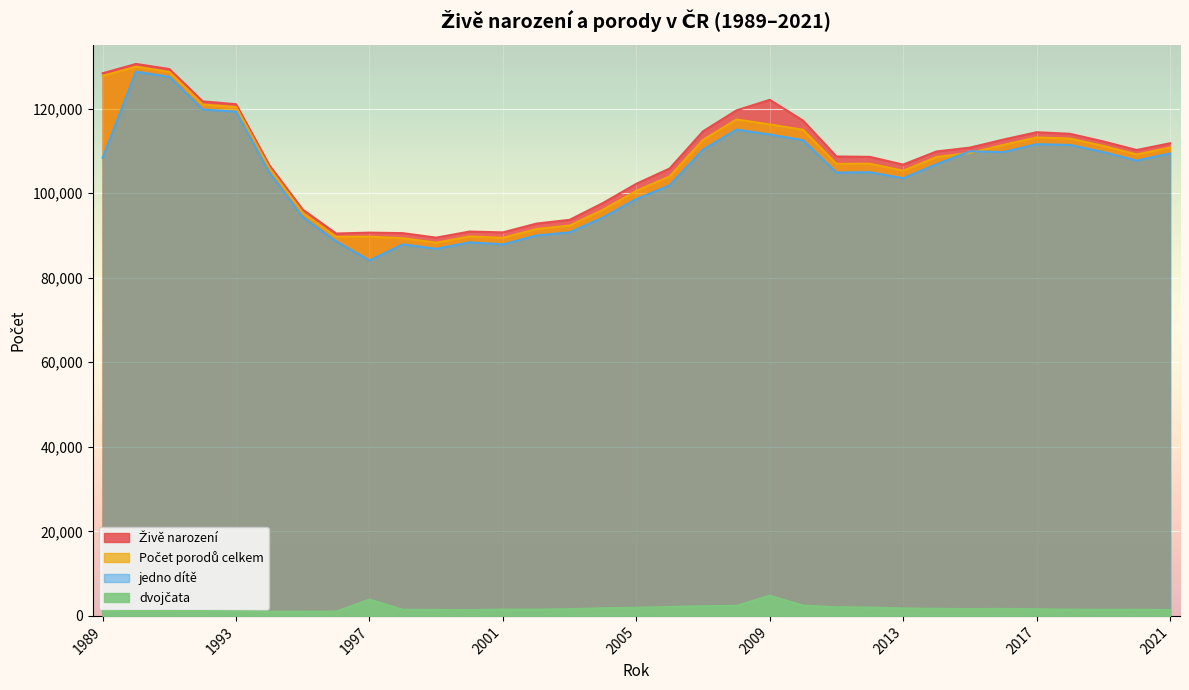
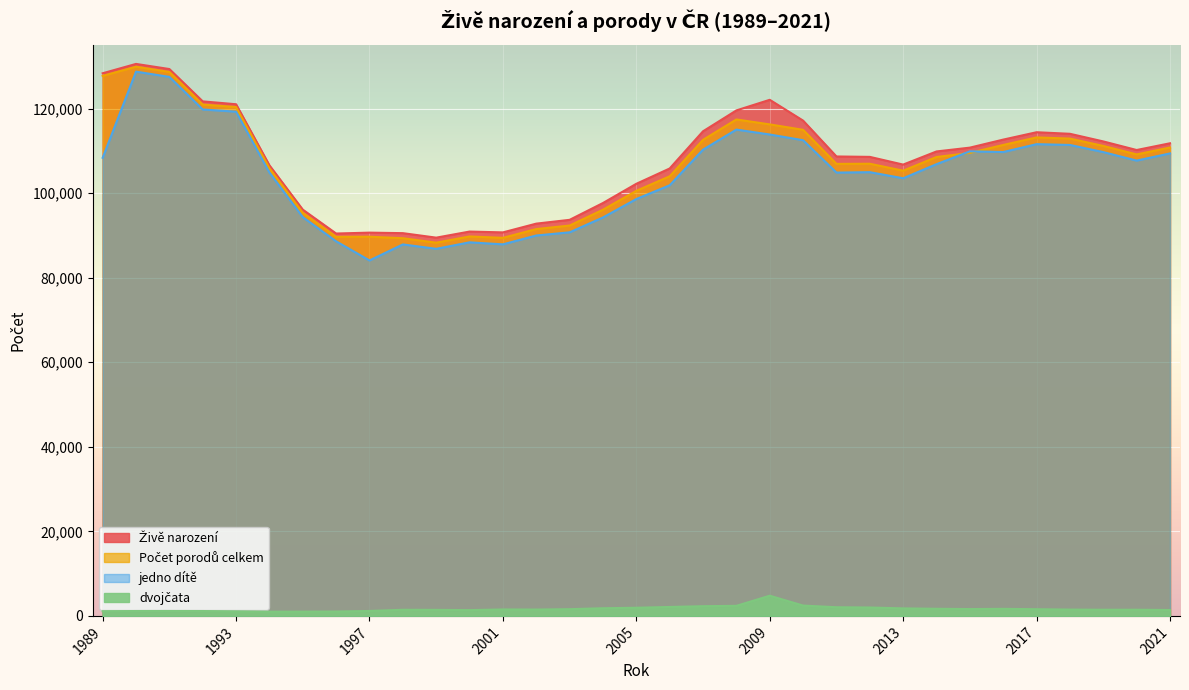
  {
    "Živě narození": {
      "1989": "128,000",
      "1993": "121,000",
      "1997": "91,000",
      "2001": "91,000",
      "2005": "102,000",
      "2009": "122,000",
      "2013": "107,000",
      "2017": "114,000",
      "2021": "112,000"
    },
    "Počet porodů celkem": {
      "1989": "128,000",
      "1993": "120,000",
      "1997": "90,000",
      "2001": "89,000",
      "2005": "101,000",
      "2009": "116,000",
      "2013": "105,000",
      "2017": "113,000",
      "2021": "111,000"
    },
    "jedno dítě": {
      "1989": "108,000",
      "1993": "119,000",
      "1997": "84,000",
      "2001": "88,000",
      "2005": "99,000",
      "2009": "114,000",
      "2013": "104,000",
      "2017": "112,000",
      "2021": "109,000"
    },
    "dvojčata": {
      "1989": "1,000",
      "1993": "1,000",
-     "1997": "4,000",
+     "1997": "1,000",
      "2001": "2,000",
      "2005": "2,000",
      "2009": "5,000",
      "2013": "2,000",
      "2017": "2,000",
      "2021": "1,000"
    }
  }
